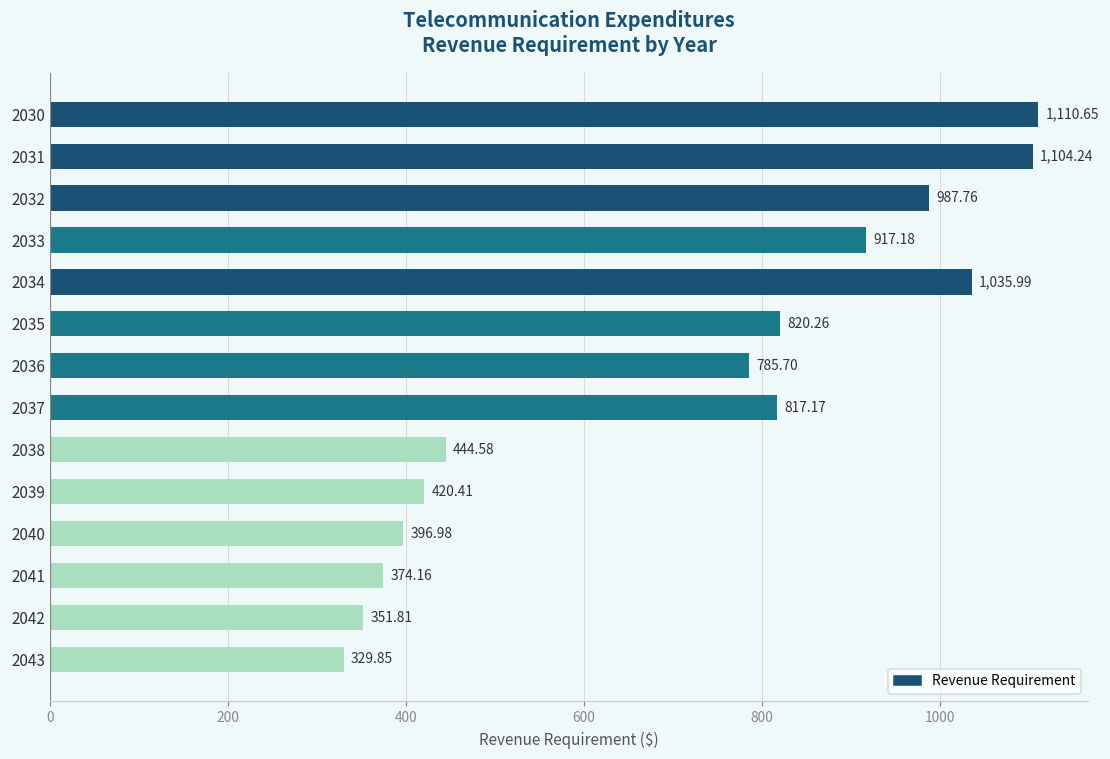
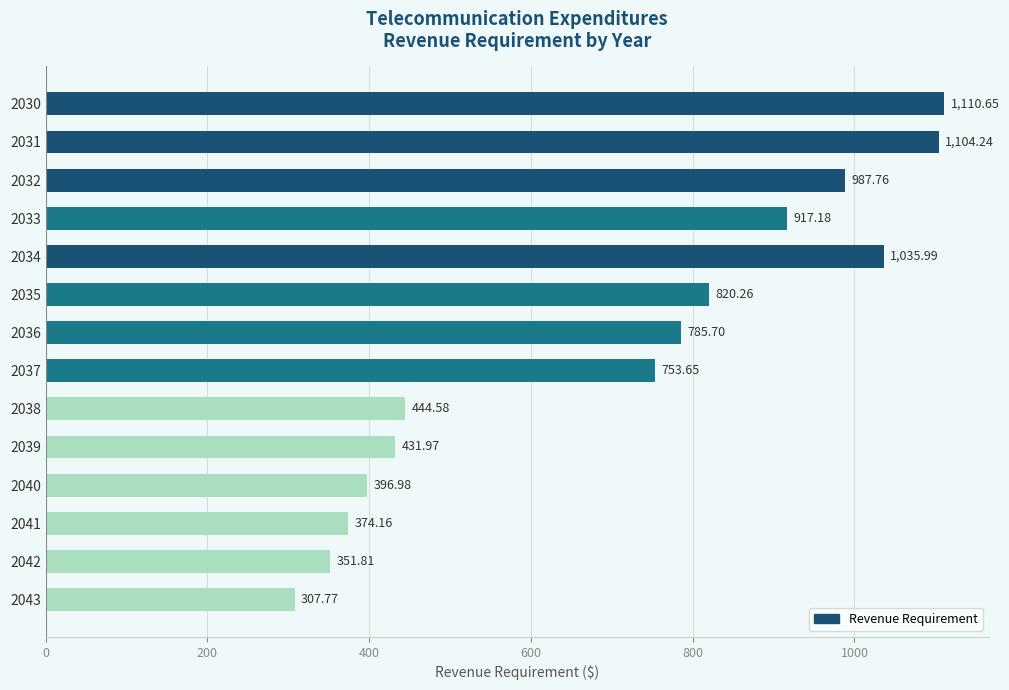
  {
    "2030": "1,110.65",
    "2031": "1,104.24",
    "2032": "987.76",
    "2033": "917.18",
    "2034": "1,035.99",
    "2035": "820.26",
    "2036": "785.70",
-   "2037": "817.17",
+   "2037": "753.65",
    "2038": "444.58",
-   "2039": "420.41",
+   "2039": "431.97",
    "2040": "396.98",
    "2041": "374.16",
    "2042": "351.81",
-   "2043": "329.85"
+   "2043": "307.77"
  }
